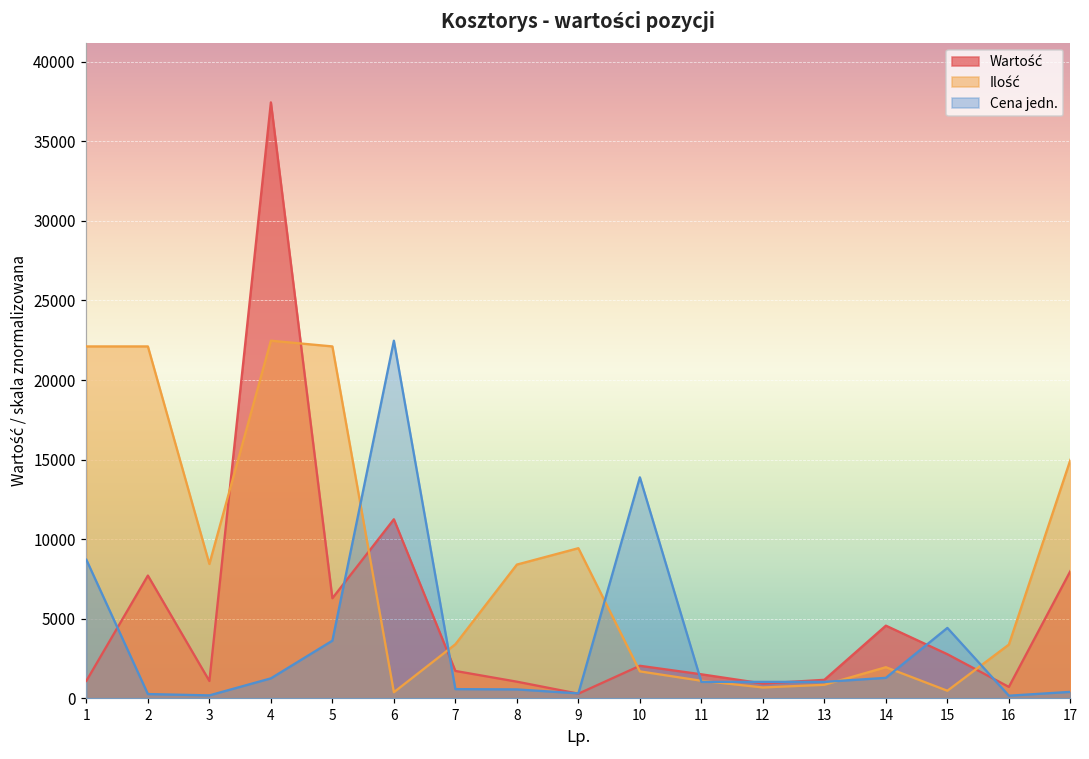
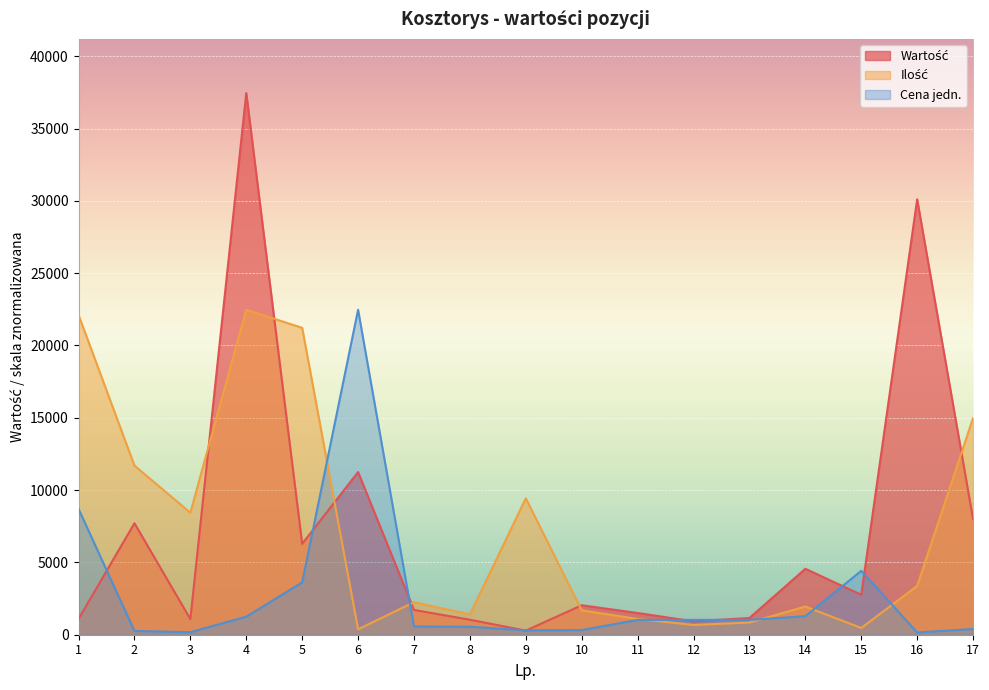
  {
    "Wartość": {
      "1": 1100,
      "2": 7700,
      "3": 1100,
      "4": 37500,
      "5": 6300,
      "6": 11200,
      "7": 1700,
      "8": 1000,
      "10": 2000,
      "11": 1500,
      "14": 4600,
      "15": 2800,
-     "16": 700,
+     "16": 30100,
      "17": 8000
    },
    "Ilość": {
      "1": 22100,
-     "2": 22100,
+     "2": 11700,
      "3": 8400,
      "4": 22500,
-     "5": 22100,
+     "5": 21200,
      "6": 400,
-     "7": 3400,
-     "8": 8400,
+     "7": 2200,
+     "8": 1400,
      "9": 9400,
      "10": 1700,
      "12": 700,
      "13": 800,
      "14": 1900,
      "15": 500,
      "16": 3400,
      "17": 15000
    },
    "Cena jedn.": {
      "1": 8700,
      "2": 300,
      "3": 200,
      "4": 1200,
      "5": 3600,
      "6": 22500,
      "7": 600,
      "8": 600,
-     "10": 13900,
+     "10": 300,
      "14": 1300,
      "15": 4400,
      "16": 200,
      "17": 400
    }
  }
